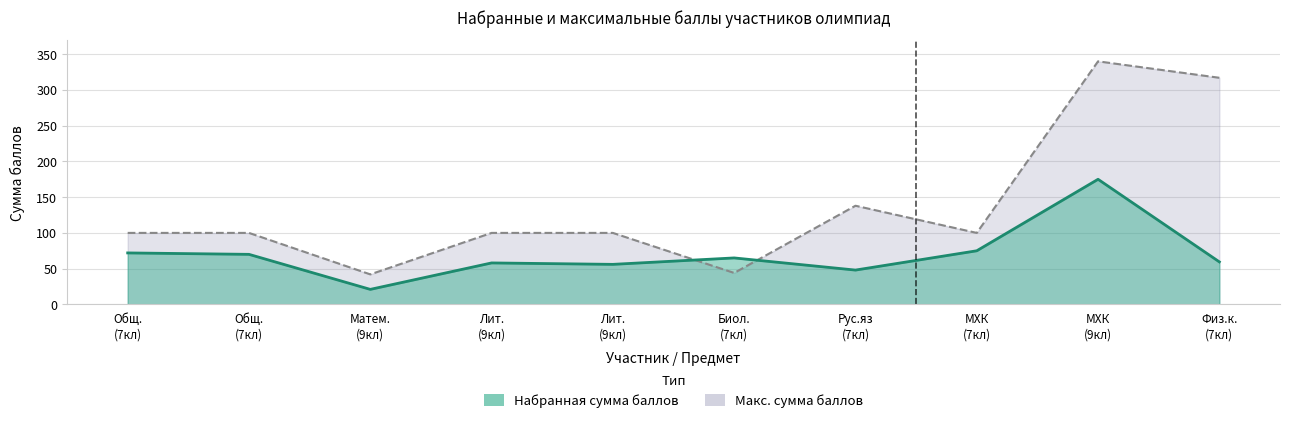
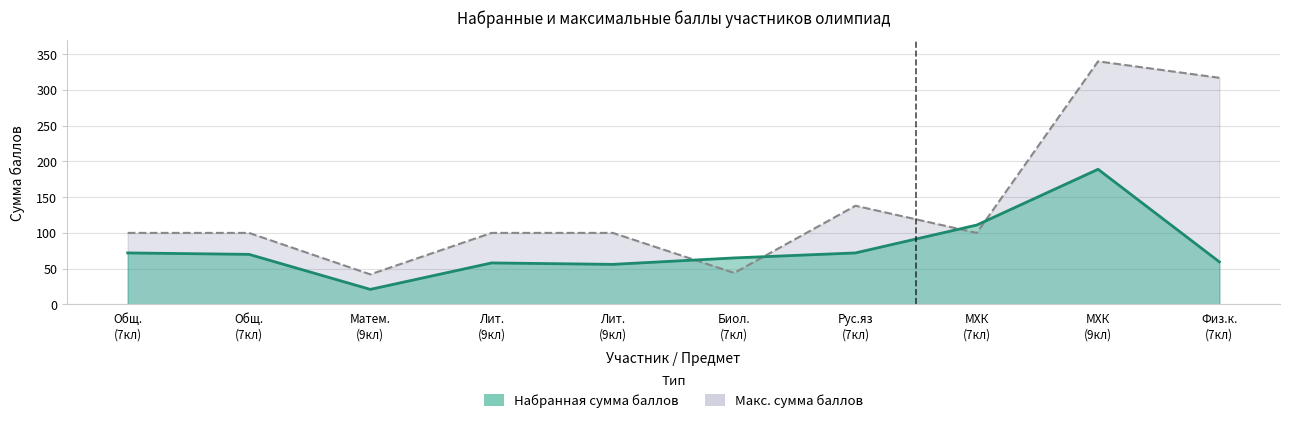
  {
    "Макс. сумма баллов": {
      "Матем. (9кл)": 40,
      "Биол. (7кл)": 40,
      "Рус.яз (7кл)": 140,
      "МХК (7кл)": 100,
      "МХК (9кл)": 340,
      "Физ.к. (7кл)": 320
    },
    "Набранная сумма баллов": {
      "Матем. (9кл)": 20,
      "Биол. (7кл)": 70,
-     "Рус.яз (7кл)": 50,
-     "МХК (7кл)": 80,
-     "МХК (9кл)": 180,
+     "Рус.яз (7кл)": 70,
+     "МХК (7кл)": 110,
+     "МХК (9кл)": 190,
      "Физ.к. (7кл)": 60
    }
  }
